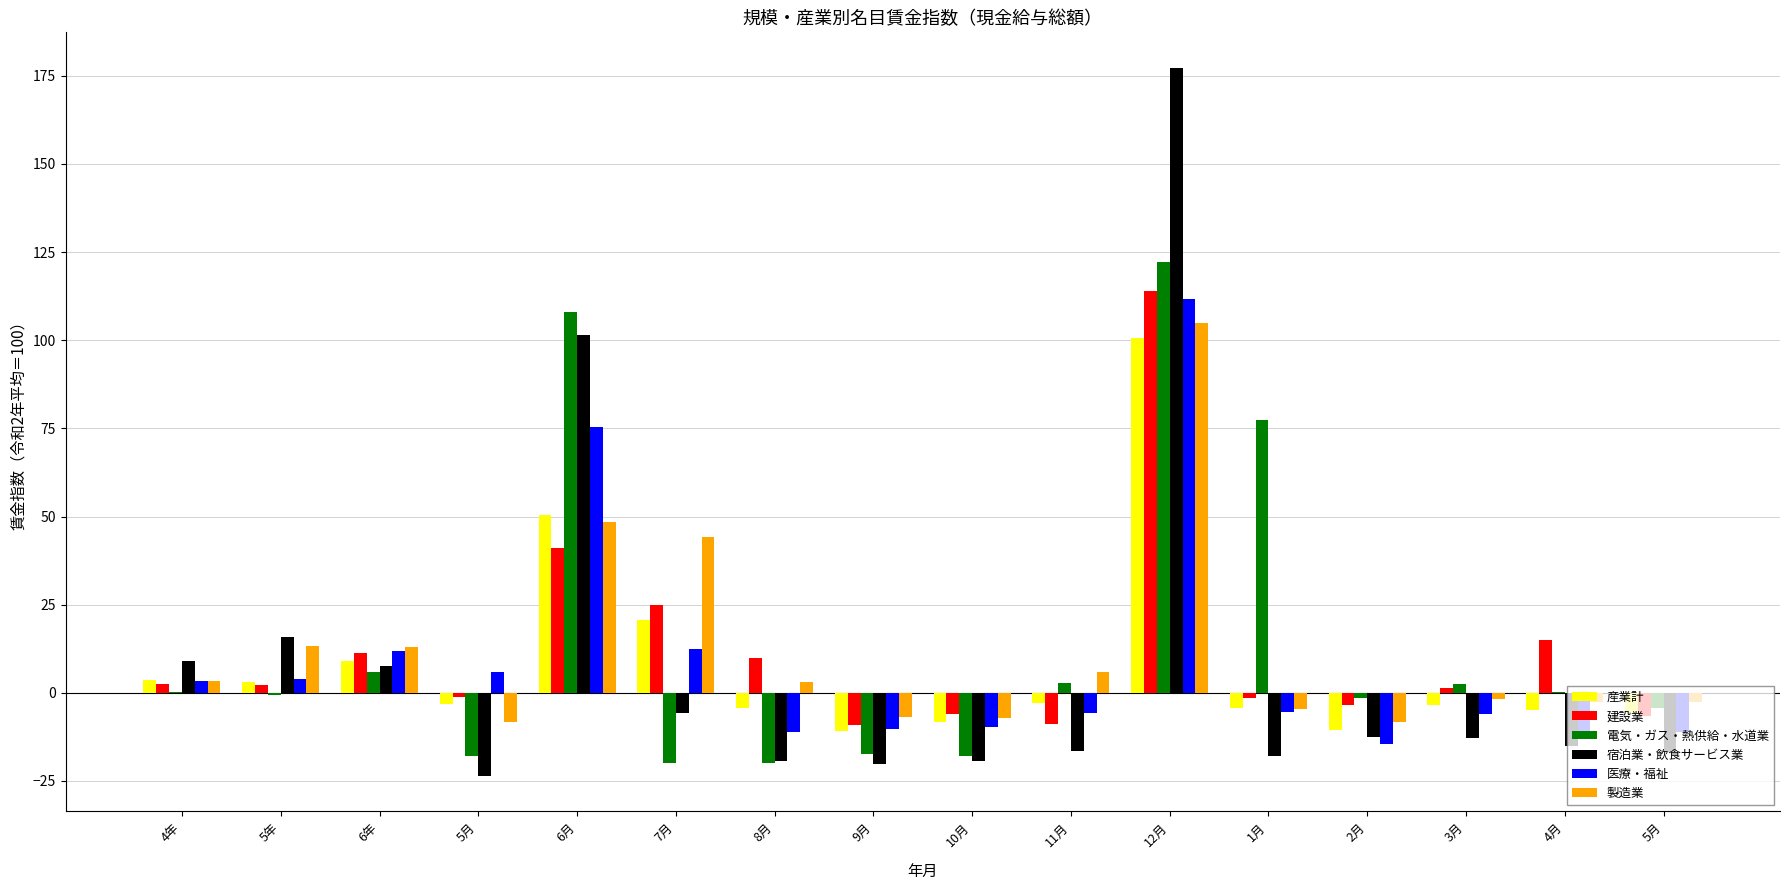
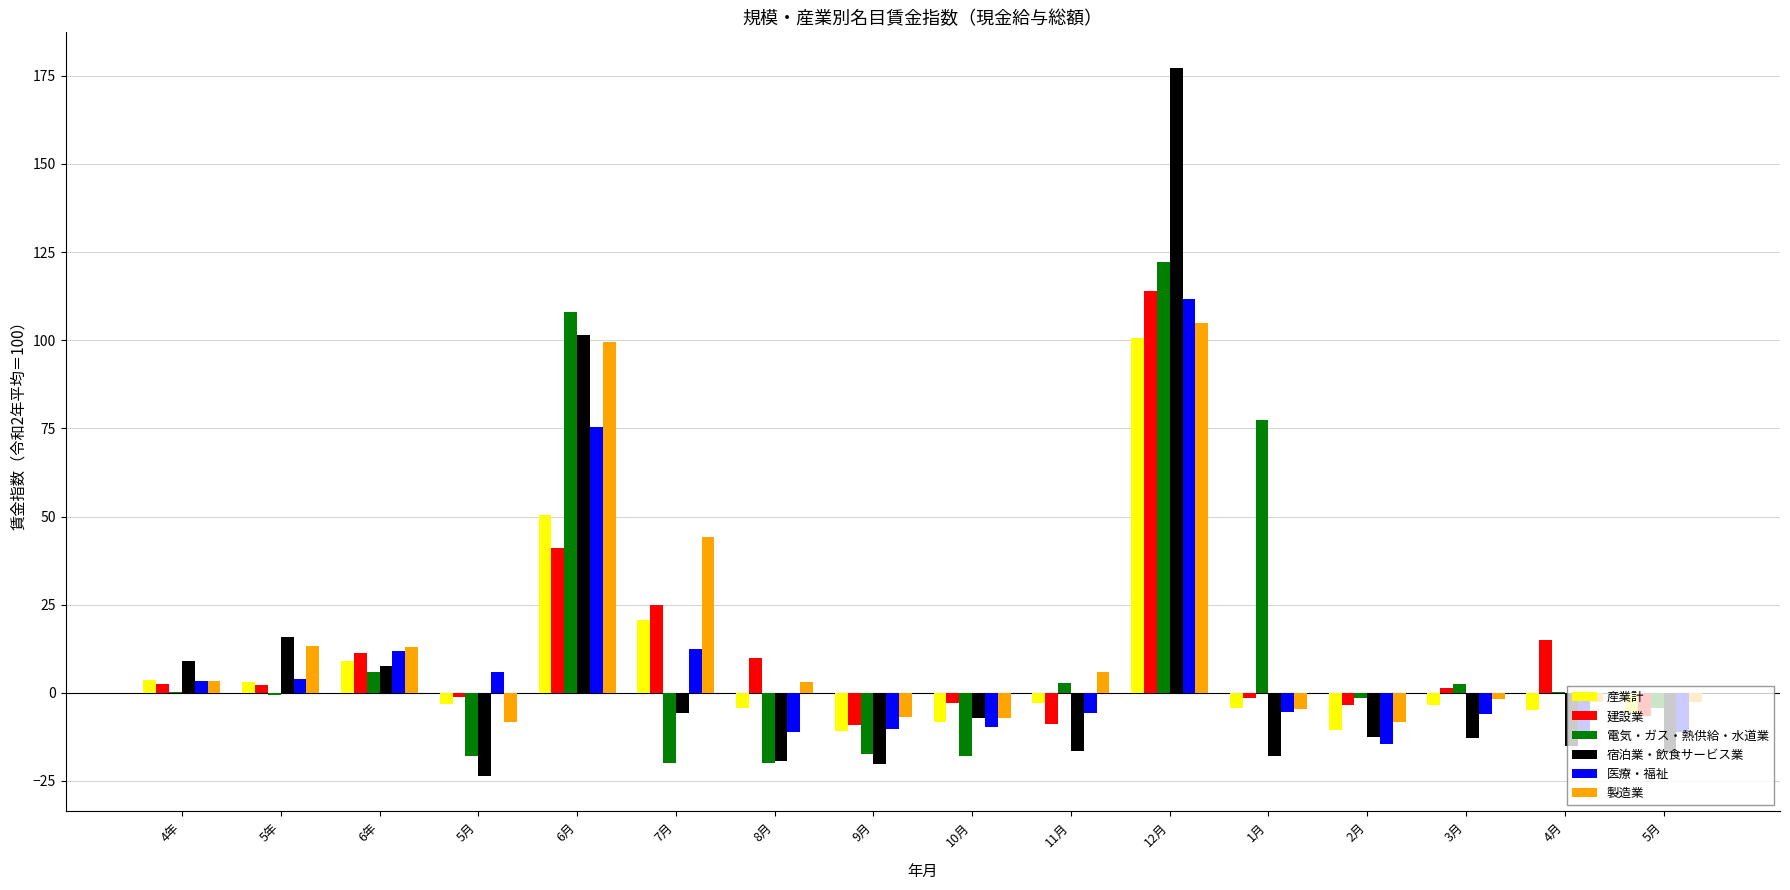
  {
    "産業計": {
      "4年": 4,
      "5年": 3,
      "6年": 9,
      "6月": 51,
      "7月": 21,
      "8月": -4,
      "9月": -11,
      "10月": -8,
      "11月": -3,
      "12月": 101,
      "1月": -4,
      "2月": -10,
      "3月": -3,
      "4月": -5
    },
    "建設業": {
      "4年": 3,
      "5年": 2,
      "6年": 11,
      "6月": 41,
      "7月": 25,
      "8月": 10,
      "9月": -9,
-     "10月": -6,
+     "10月": -3,
      "11月": -9,
      "12月": 114,
      "1月": -1,
      "2月": -4,
      "3月": 1,
      "4月": 15
    },
    "電気・ガス・熱供給・水道業": {
      "6年": 6,
      "6月": 108,
      "7月": -20,
      "8月": -20,
      "9月": -17,
      "10月": -18,
      "11月": 3,
      "12月": 122,
      "1月": 77,
      "2月": -2,
      "3月": 2
    },
    "宿泊業・飲食サービス業": {
      "4年": 9,
      "5年": 16,
      "6年": 8,
      "6月": 101,
      "7月": -6,
      "8月": -19,
      "9月": -20,
-     "10月": -19,
+     "10月": -7,
      "11月": -17,
      "12月": 177,
      "1月": -18,
      "2月": -12,
      "3月": -13
    },
    "医療・福祉": {
      "4年": 3,
      "5年": 4,
      "6年": 12,
      "6月": 75,
      "7月": 12,
      "8月": -11,
      "9月": -10,
      "10月": -10,
      "11月": -6,
      "12月": 112,
      "1月": -5,
      "2月": -14,
      "3月": -6
    },
    "製造業": {
      "4年": 3,
      "5年": 13,
      "6年": 13,
-     "6月": 48,
+     "6月": 100,
      "7月": 44,
      "8月": 3,
      "9月": -7,
      "10月": -7,
      "11月": 6,
      "12月": 105,
      "1月": -5,
      "2月": -8,
      "3月": -2
    }
  }
